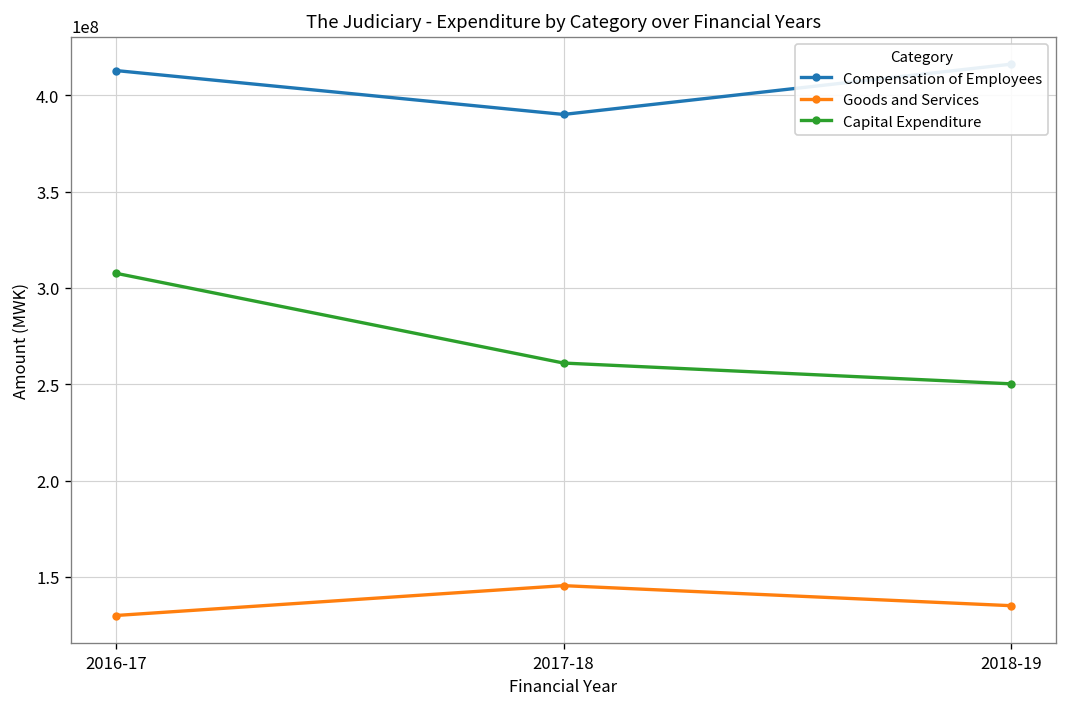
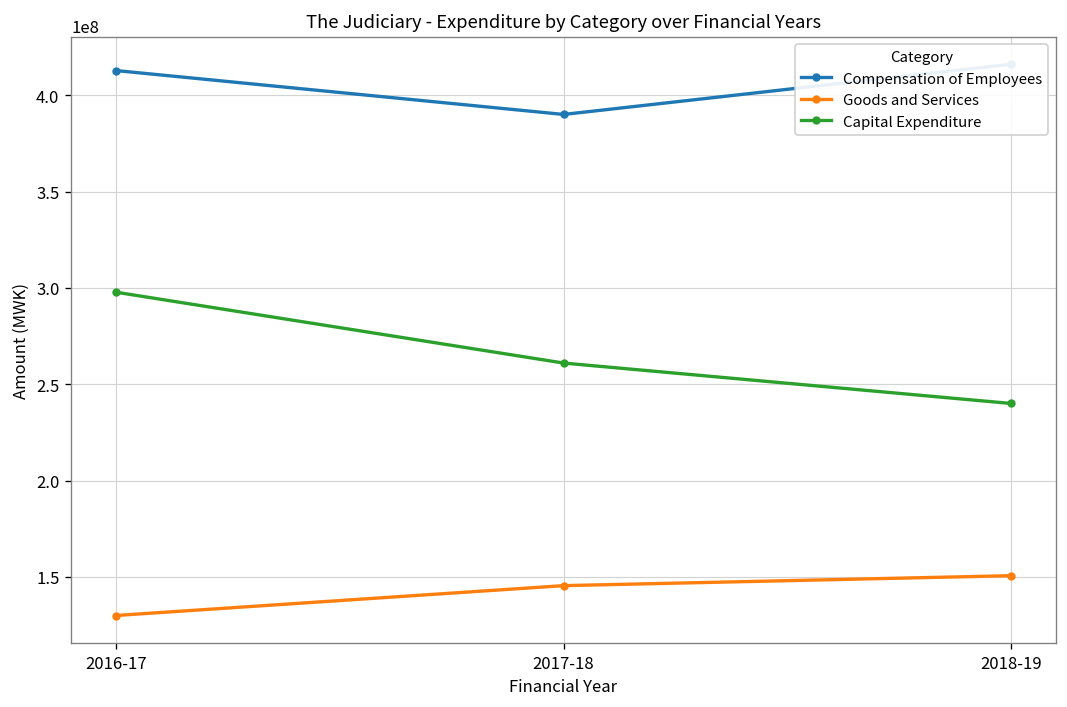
  {
    "Compensation of Employees": {
      "2016-17": 413000000,
      "2017-18": 390000000
    },
    "Goods and Services": {
      "2016-17": 130000000,
      "2017-18": 145000000,
-     "2018-19": 135000000
+     "2018-19": 151000000
    },
    "Capital Expenditure": {
-     "2016-17": 308000000,
+     "2016-17": 298000000,
      "2017-18": 261000000,
-     "2018-19": 250000000
+     "2018-19": 240000000
    }
  }
